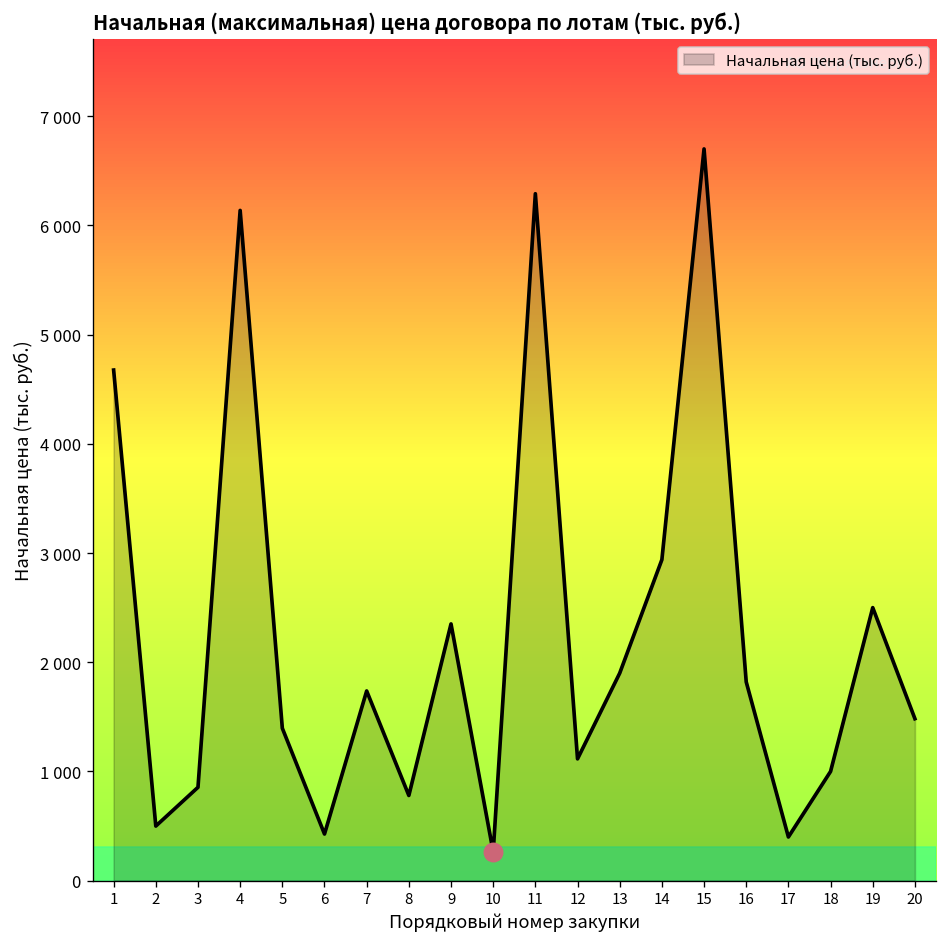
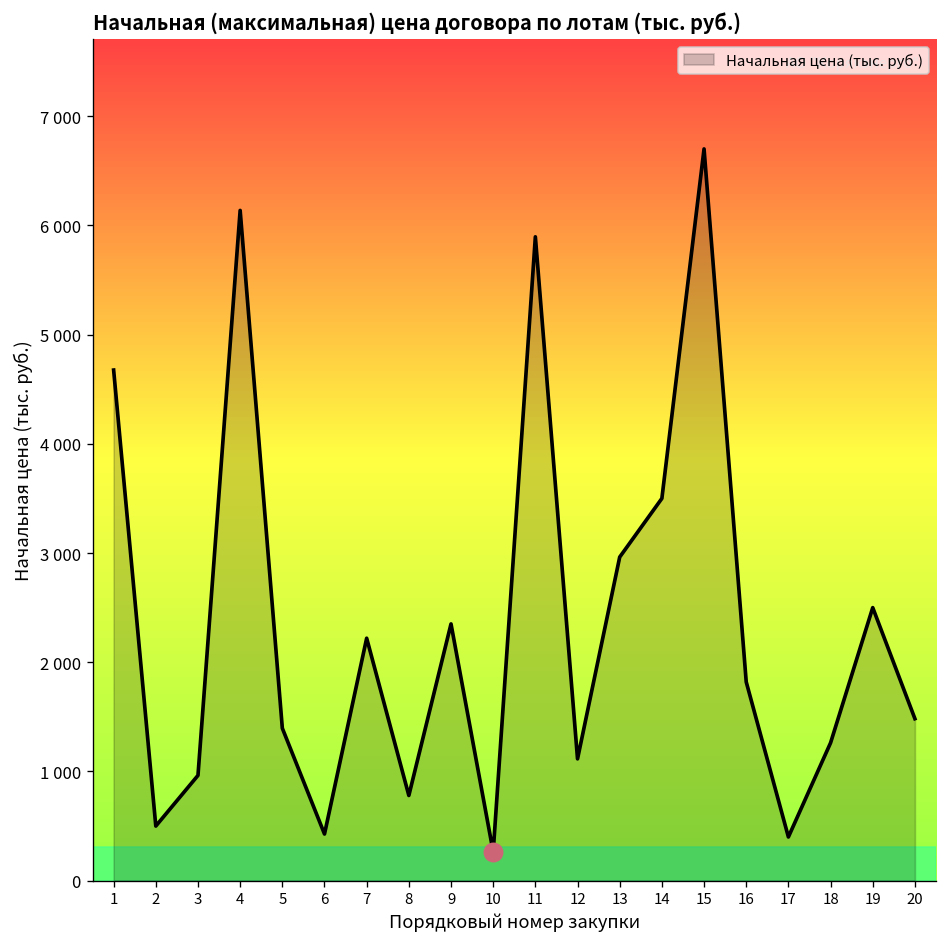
  {
    "Начальная цена (тыс. руб.)": {
      "1": 4700,
      "2": 500,
-     "3": 900,
+     "3": 1000,
      "4": 6100,
      "5": 1400,
      "6": 400,
-     "7": 1700,
+     "7": 2200,
      "8": 800,
      "9": 2400,
-     "11": 6300,
+     "11": 5900,
      "12": 1100,
-     "13": 1900,
-     "14": 2900,
+     "13": 3000,
+     "14": 3500,
      "15": 6700,
      "16": 1800,
      "17": 400,
-     "18": 1000,
+     "18": 1300,
      "19": 2500,
      "20": 1500
    }
  }
